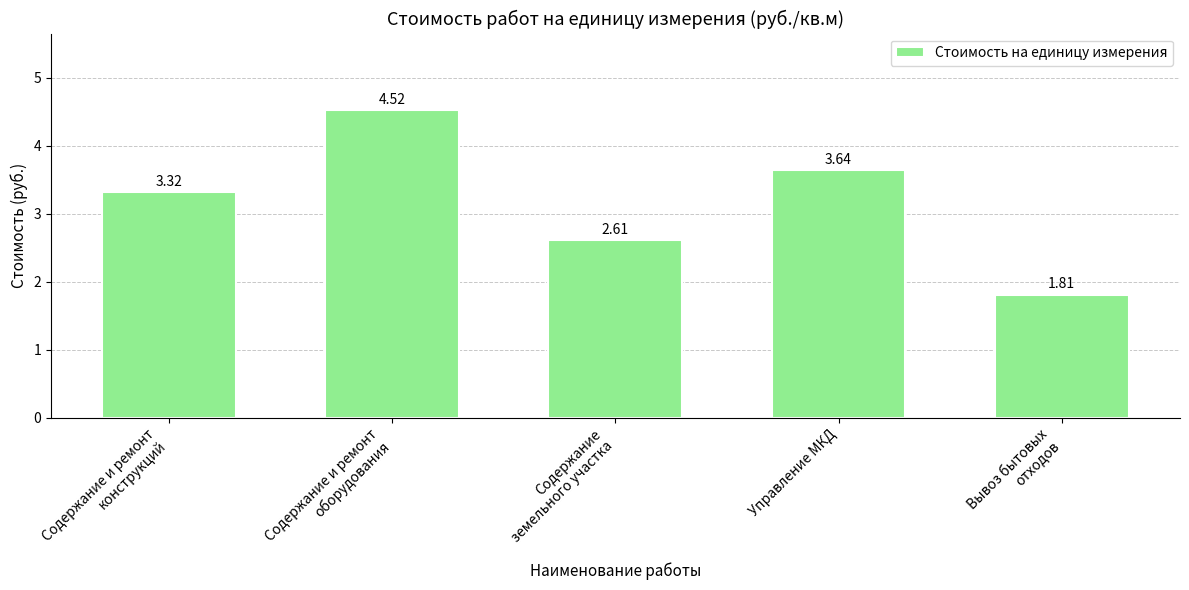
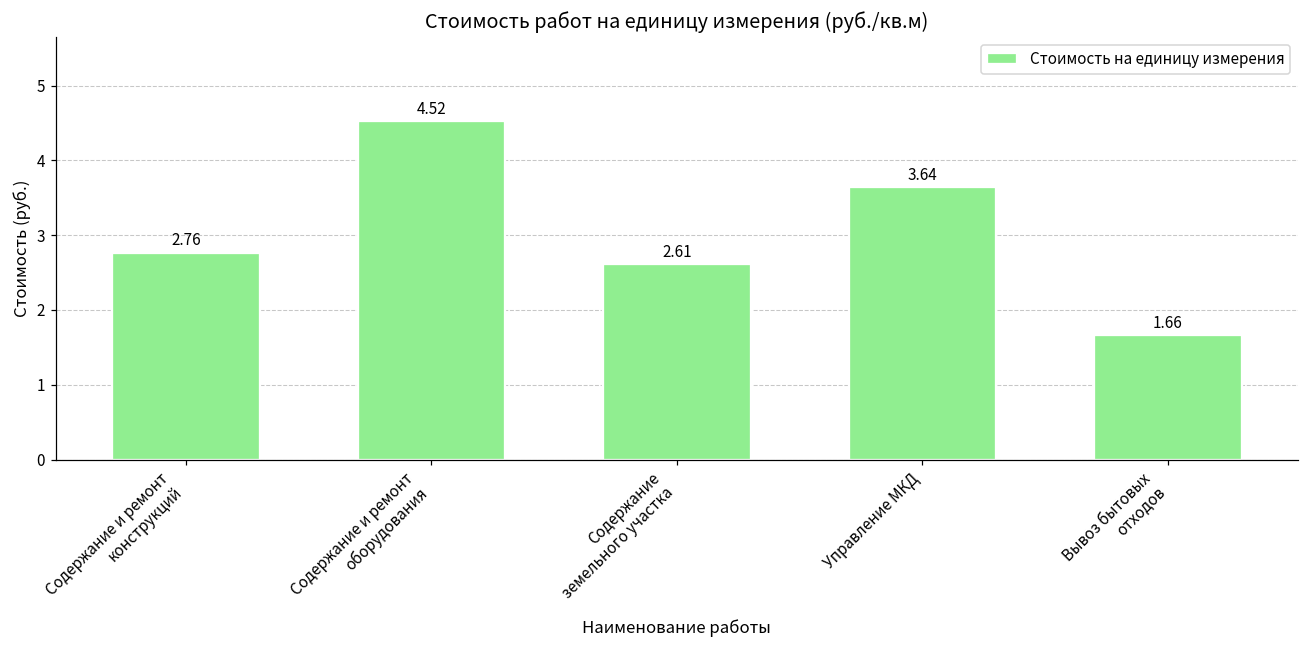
  {
-   "Содержание и ремонт конструкций": 3.32,
+   "Содержание и ремонт конструкций": 2.76,
    "Содержание и ремонт оборудования": 4.52,
    "Содержание земельного участка": 2.61,
    "Управление МКД": 3.64,
-   "Вывоз бытовых отходов": 1.81
+   "Вывоз бытовых отходов": 1.66
  }
